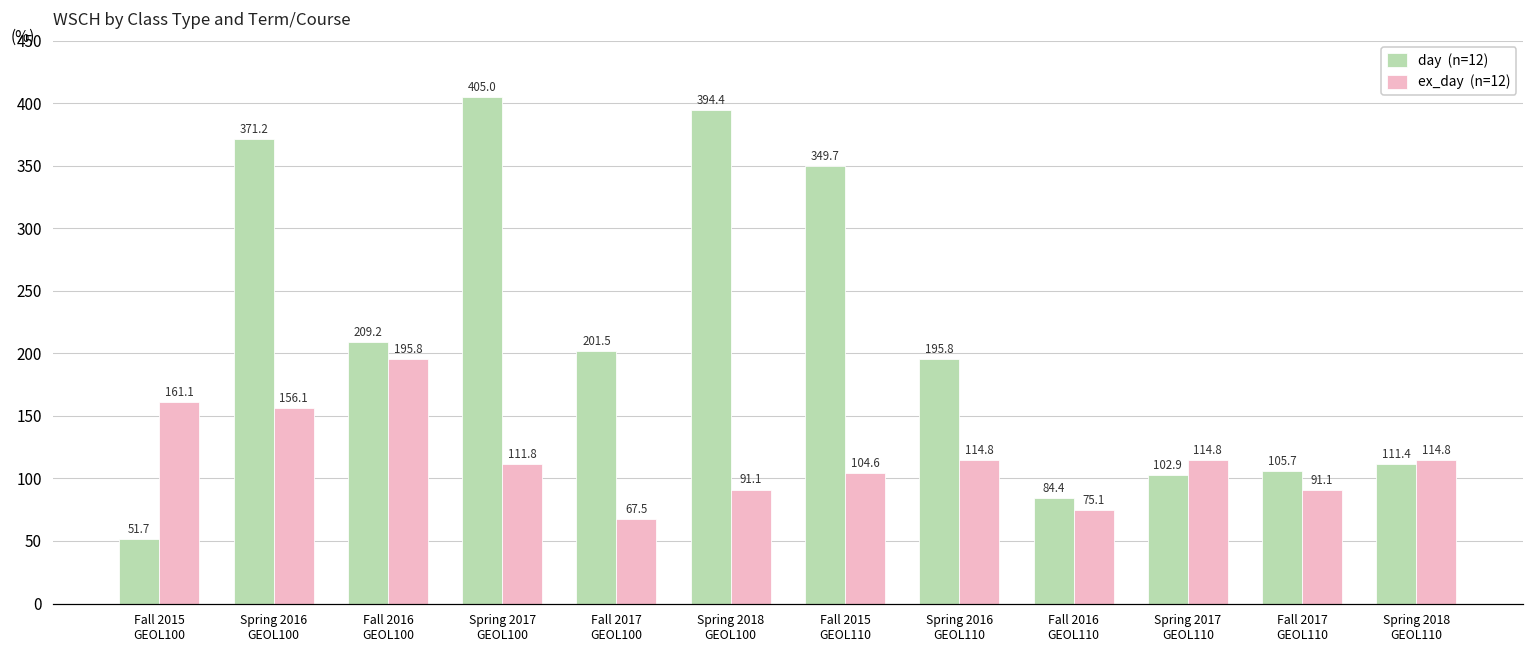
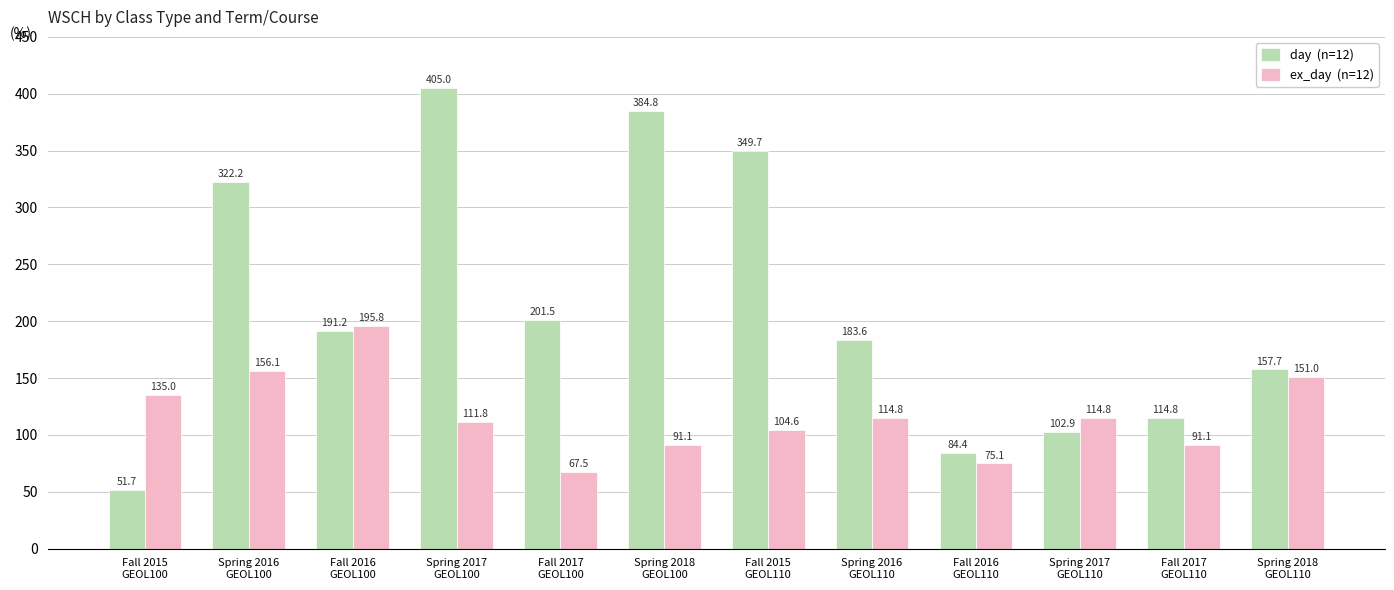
  {
    "day (n=12)": {
      "Fall 2015 GEOL100": 51.7,
-     "Spring 2016 GEOL100": 371.2,
-     "Fall 2016 GEOL100": 209.2,
+     "Spring 2016 GEOL100": 322.2,
+     "Fall 2016 GEOL100": 191.2,
      "Spring 2017 GEOL100": 405.0,
      "Fall 2017 GEOL100": 201.5,
-     "Spring 2018 GEOL100": 394.4,
+     "Spring 2018 GEOL100": 384.8,
      "Fall 2015 GEOL110": 349.7,
-     "Spring 2016 GEOL110": 195.8,
+     "Spring 2016 GEOL110": 183.6,
      "Fall 2016 GEOL110": 84.4,
      "Spring 2017 GEOL110": 102.9,
-     "Fall 2017 GEOL110": 105.7,
-     "Spring 2018 GEOL110": 111.4
+     "Fall 2017 GEOL110": 114.8,
+     "Spring 2018 GEOL110": 157.7
    },
    "ex_day (n=12)": {
-     "Fall 2015 GEOL100": 161.1,
+     "Fall 2015 GEOL100": 135.0,
      "Spring 2016 GEOL100": 156.1,
      "Fall 2016 GEOL100": 195.8,
      "Spring 2017 GEOL100": 111.8,
      "Fall 2017 GEOL100": 67.5,
      "Spring 2018 GEOL100": 91.1,
      "Fall 2015 GEOL110": 104.6,
      "Spring 2016 GEOL110": 114.8,
      "Fall 2016 GEOL110": 75.1,
      "Spring 2017 GEOL110": 114.8,
      "Fall 2017 GEOL110": 91.1,
-     "Spring 2018 GEOL110": 114.8
+     "Spring 2018 GEOL110": 151.0
    }
  }
